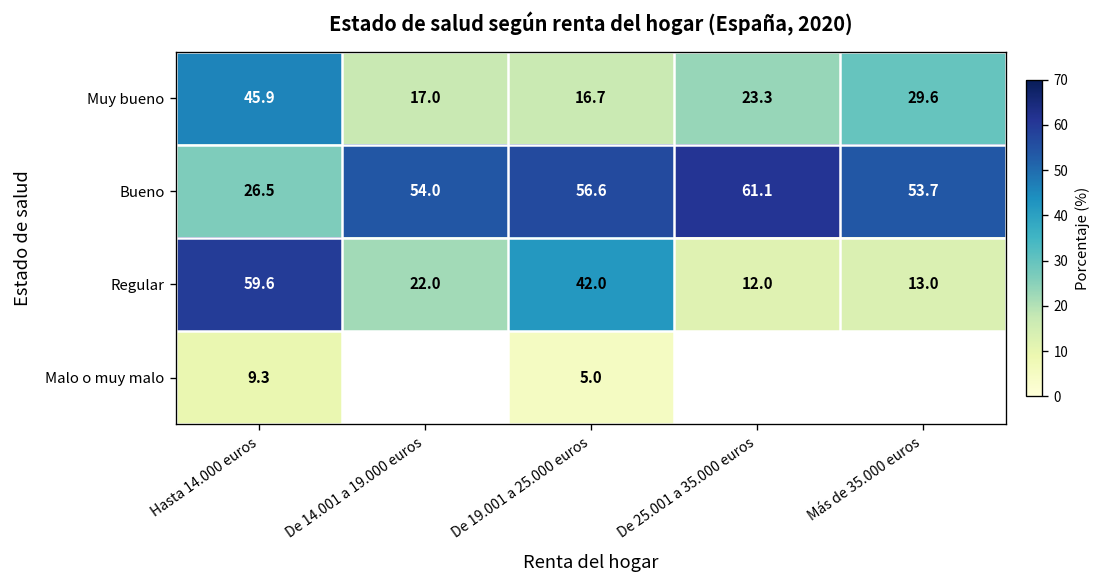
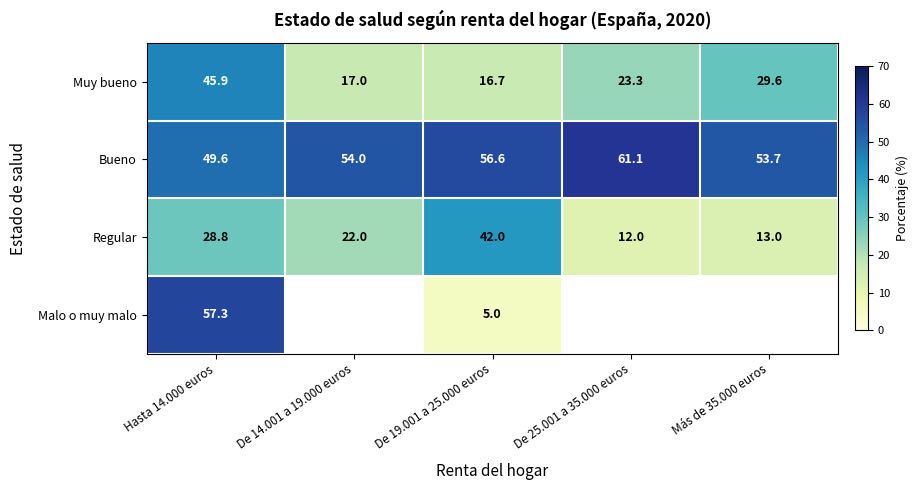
  {
    "Muy bueno": {
      "Hasta 14.000 euros": 45.9,
      "De 14.001 a 19.000 euros": 17.0,
      "De 19.001 a 25.000 euros": 16.7,
      "De 25.001 a 35.000 euros": 23.3,
      "Más de 35.000 euros": 29.6
    },
    "Bueno": {
-     "Hasta 14.000 euros": 26.5,
+     "Hasta 14.000 euros": 49.6,
      "De 14.001 a 19.000 euros": 54.0,
      "De 19.001 a 25.000 euros": 56.6,
      "De 25.001 a 35.000 euros": 61.1,
      "Más de 35.000 euros": 53.7
    },
    "Regular": {
-     "Hasta 14.000 euros": 59.6,
+     "Hasta 14.000 euros": 28.8,
      "De 14.001 a 19.000 euros": 22.0,
      "De 19.001 a 25.000 euros": 42.0,
      "De 25.001 a 35.000 euros": 12.0,
      "Más de 35.000 euros": 13.0
    },
    "Malo o muy malo": {
-     "Hasta 14.000 euros": 9.3,
+     "Hasta 14.000 euros": 57.3,
      "De 19.001 a 25.000 euros": 5.0
    }
  }
